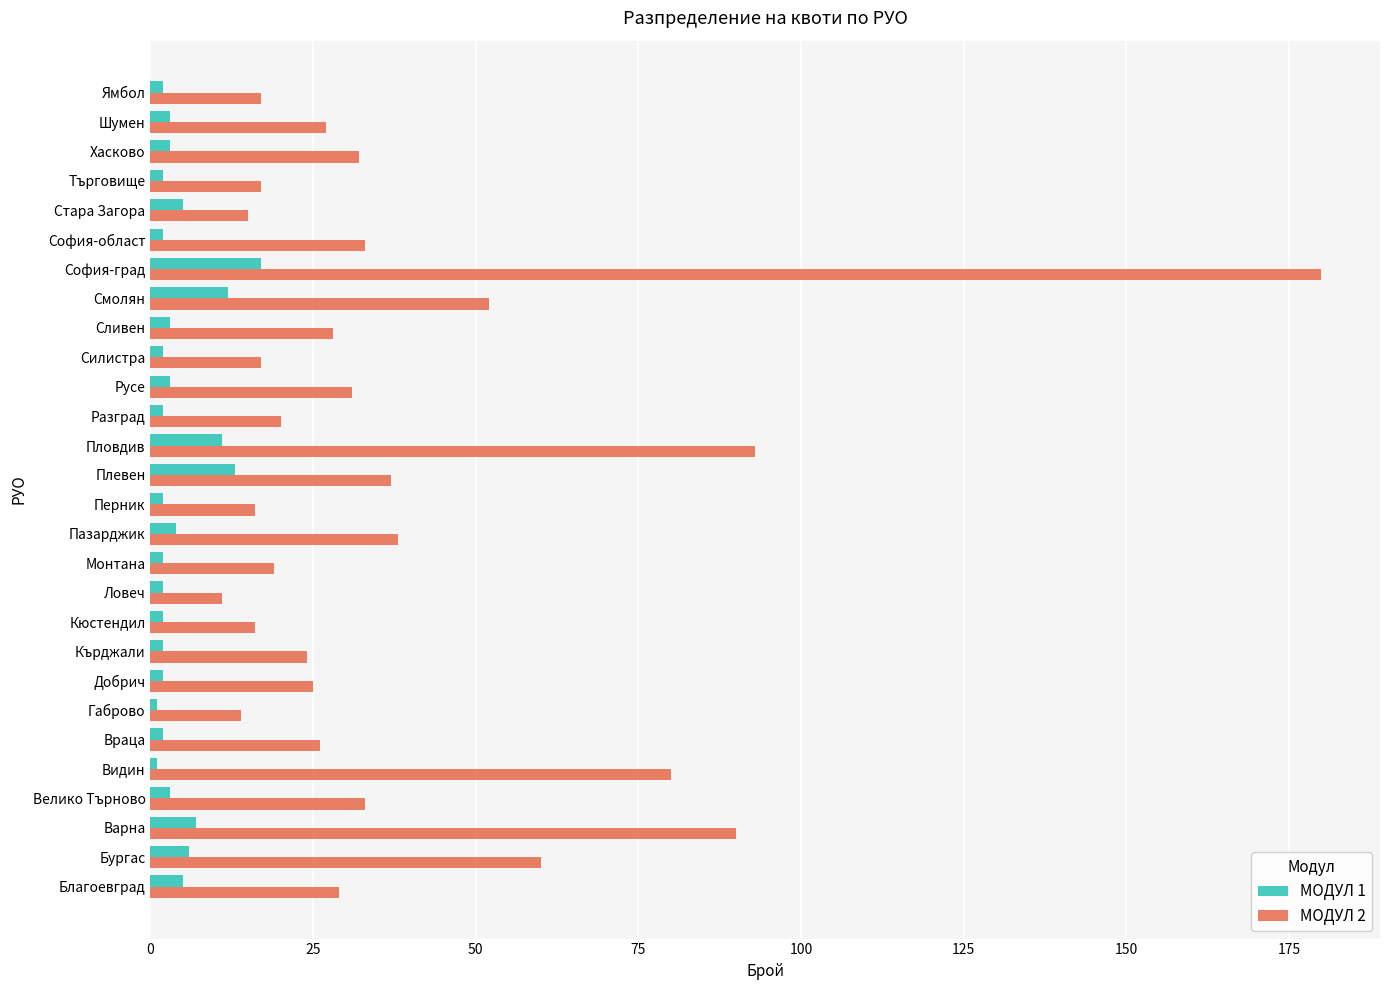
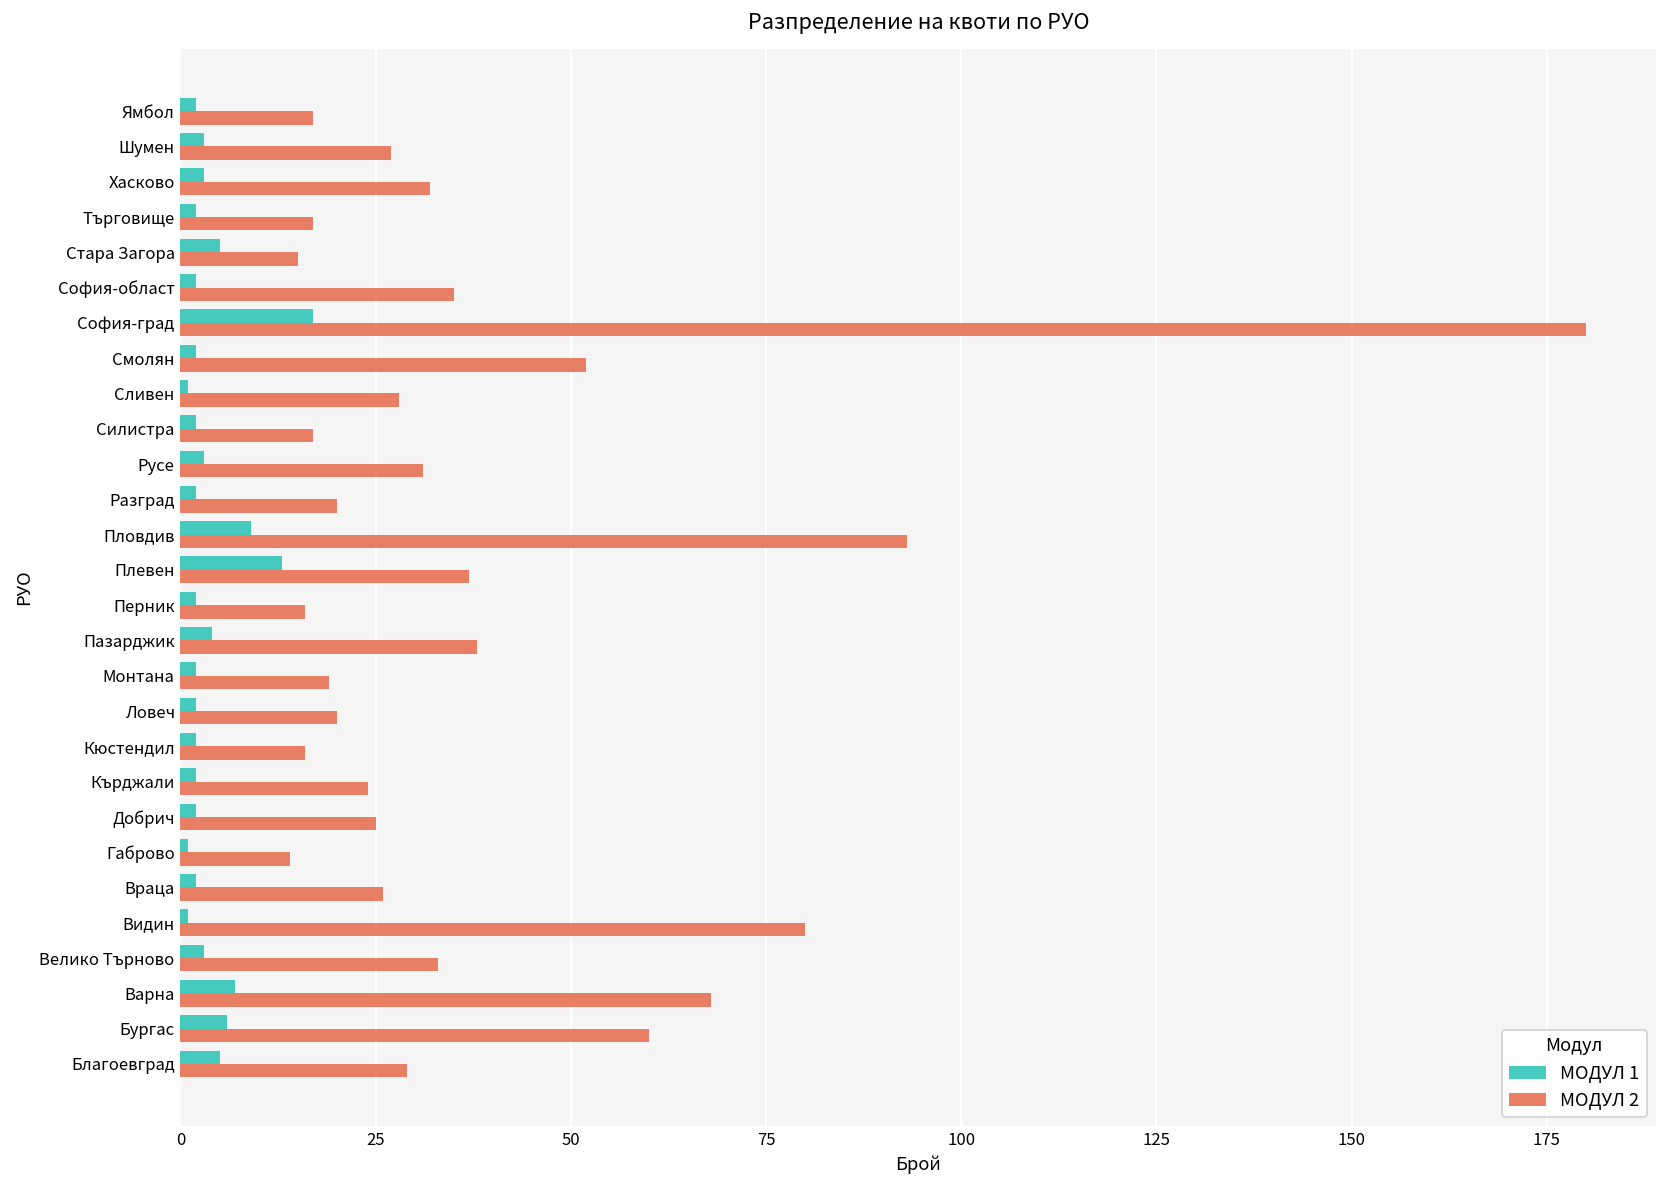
  {
    "МОДУЛ 1": {
      "Ямбол": 2,
      "Шумен": 3,
      "Хасково": 3,
      "Търговище": 2,
      "Стара Загора": 5,
      "София-област": 2,
      "София-град": 17,
-     "Смолян": 12,
-     "Сливен": 3,
+     "Смолян": 2,
+     "Сливен": 1,
      "Силистра": 2,
      "Русе": 3,
      "Разград": 2,
-     "Пловдив": 11,
+     "Пловдив": 9,
      "Плевен": 13,
      "Перник": 2,
      "Пазарджик": 4,
      "Монтана": 2,
      "Ловеч": 2,
      "Кюстендил": 2,
      "Кърджали": 2,
      "Добрич": 2,
      "Габрово": 1,
      "Враца": 2,
      "Видин": 1,
      "Велико Търново": 3,
      "Варна": 7,
      "Бургас": 6,
      "Благоевград": 5
    },
    "МОДУЛ 2": {
      "Ямбол": 17,
      "Шумен": 27,
      "Хасково": 32,
      "Търговище": 17,
      "Стара Загора": 15,
-     "София-област": 33,
+     "София-област": 35,
      "София-град": 180,
      "Смолян": 52,
      "Сливен": 28,
      "Силистра": 17,
      "Русе": 31,
      "Разград": 20,
      "Пловдив": 93,
      "Плевен": 37,
      "Перник": 16,
      "Пазарджик": 38,
      "Монтана": 19,
-     "Ловеч": 11,
+     "Ловеч": 20,
      "Кюстендил": 16,
      "Кърджали": 24,
      "Добрич": 25,
      "Габрово": 14,
      "Враца": 26,
      "Видин": 80,
      "Велико Търново": 33,
-     "Варна": 90,
+     "Варна": 68,
      "Бургас": 60,
      "Благоевград": 29
    }
  }
